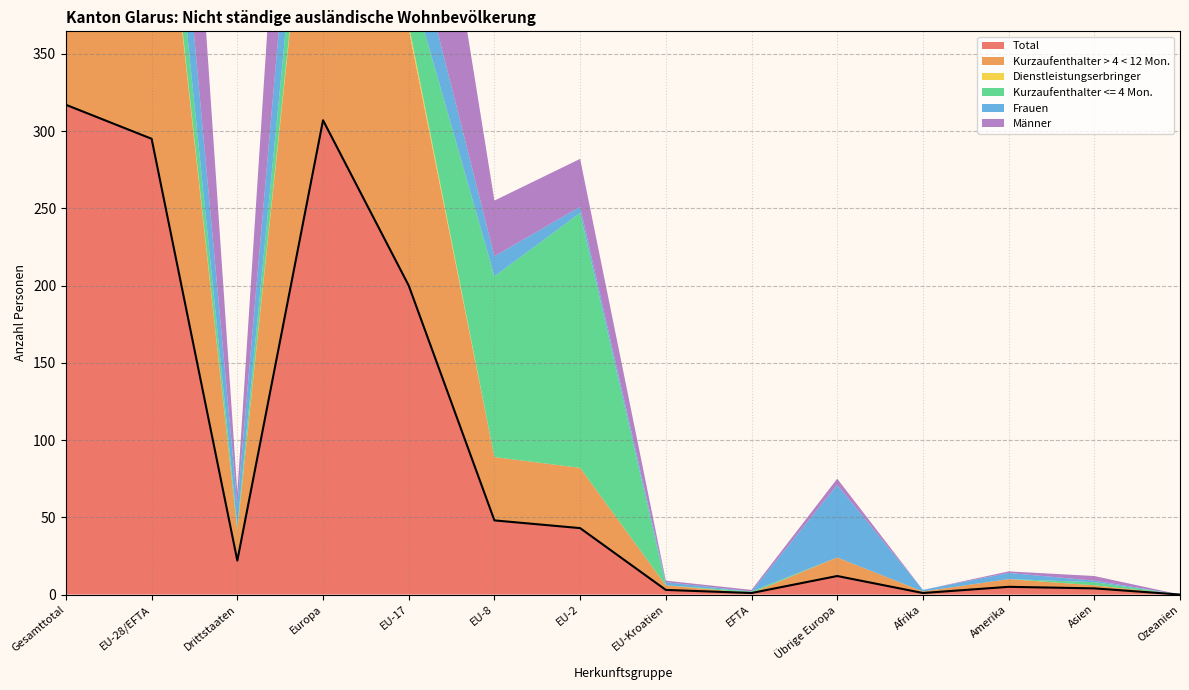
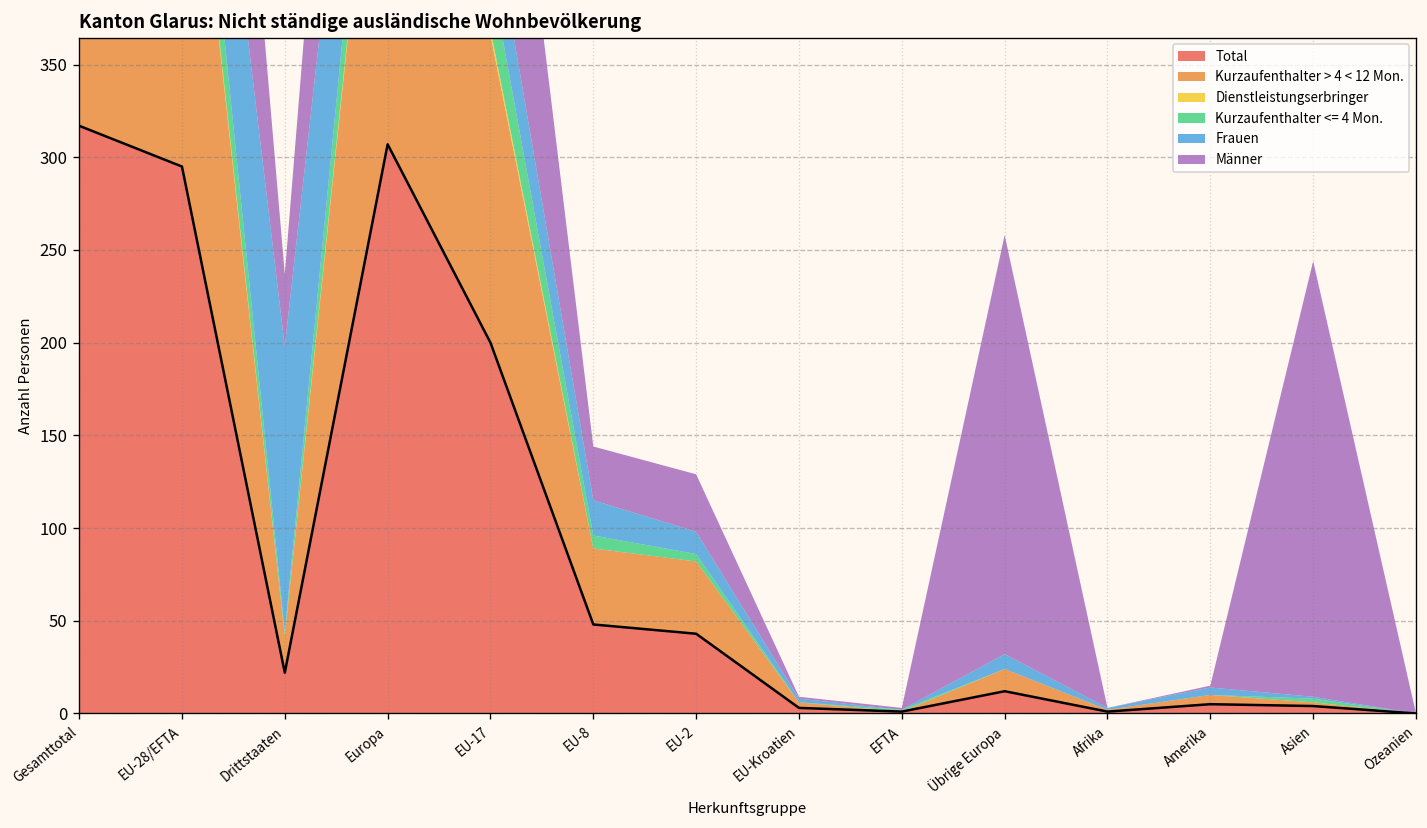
  {
    "Kurzaufenthalter <= 4 Mon.": {
      "Drittstaaten": 2,
-     "EU-8": 117,
-     "EU-2": 165
+     "EU-8": 7,
+     "EU-2": 4
    },
    "Frauen": {
-     "Drittstaaten": 14,
-     "EU-8": 13,
-     "EU-2": 4,
-     "Übrige Europa": 47
+     "Drittstaaten": 154,
+     "EU-8": 19,
+     "EU-2": 12,
+     "Übrige Europa": 8
    },
    "Männer": {
-     "Drittstaaten": 8,
-     "EU-8": 36,
+     "Drittstaaten": 39,
+     "EU-8": 29,
      "EU-2": 31,
-     "Übrige Europa": 4,
-     "Asien": 3
+     "Übrige Europa": 226,
+     "Asien": 235
    }
  }
